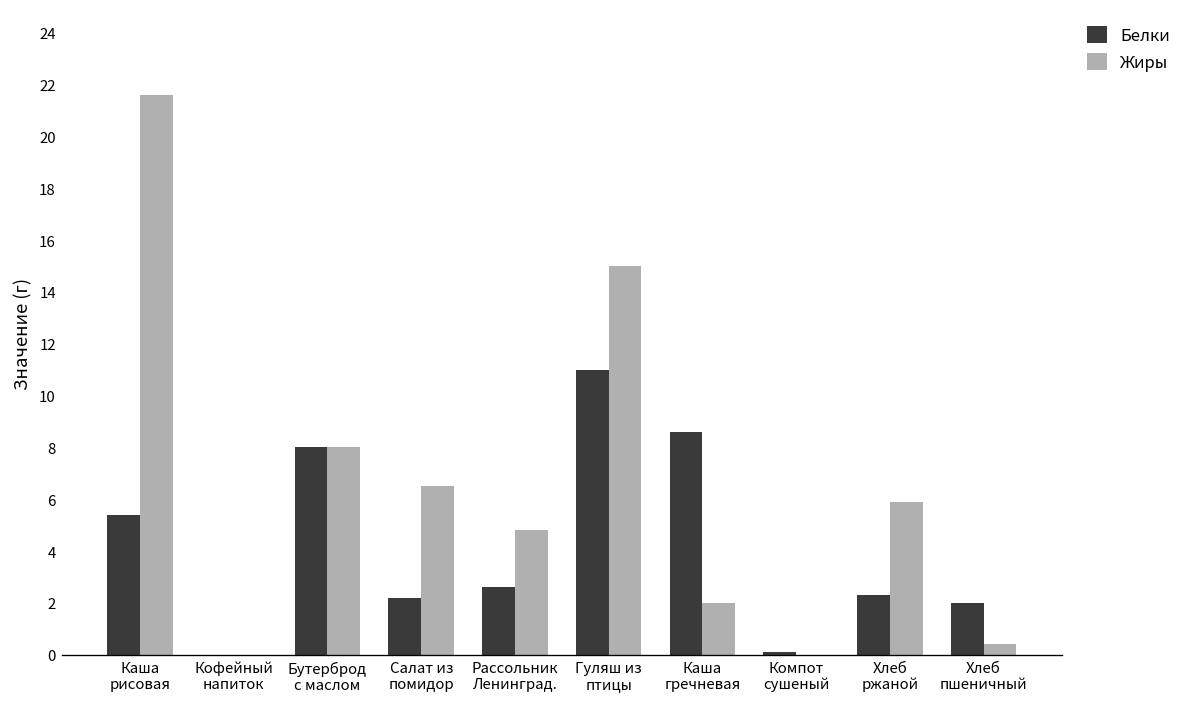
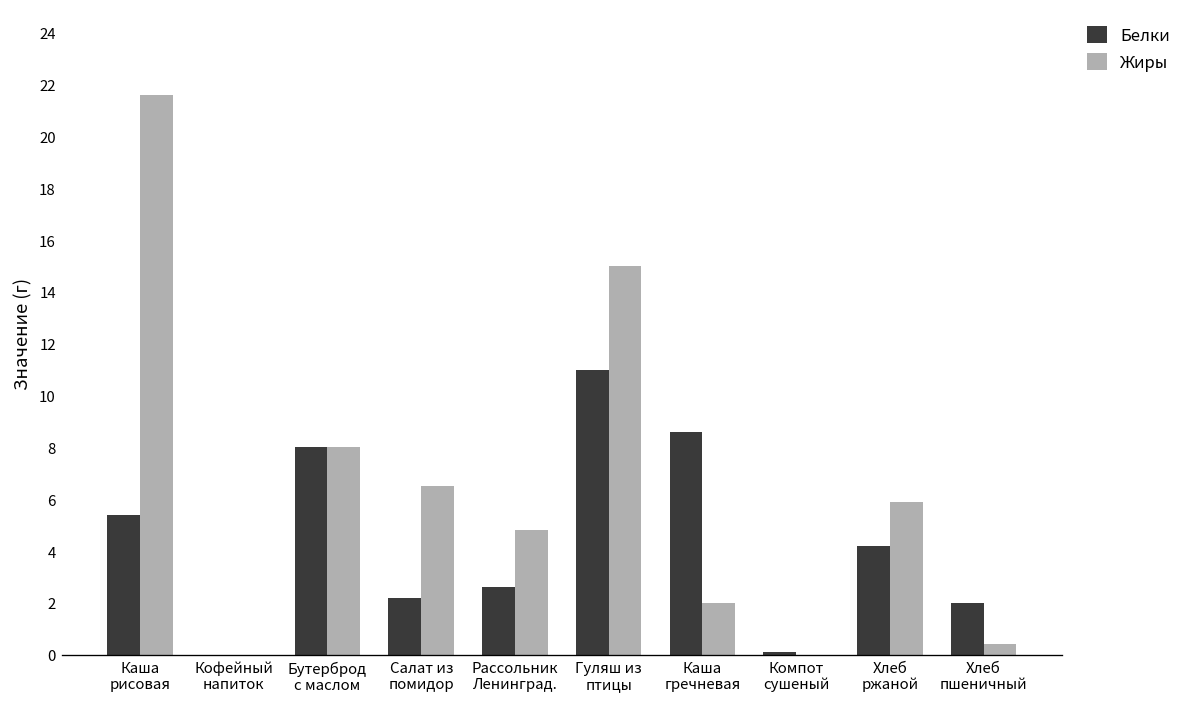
  {
    "Белки": {
      "Каша рисовая": 5.4,
      "Кофейный напиток": 0.0,
      "Бутерброд с маслом": 8.0,
      "Салат из помидор": 2.2,
      "Рассольник Ленинград.": 2.6,
      "Гуляш из птицы": 11.0,
      "Каша гречневая": 8.6,
-     "Хлеб ржаной": 2.3,
+     "Хлеб ржаной": 4.2,
      "Хлеб пшеничный": 2.0
    },
    "Жиры": {
      "Каша рисовая": 21.6,
      "Кофейный напиток": 0.0,
      "Бутерброд с маслом": 8.0,
      "Салат из помидор": 6.5,
      "Рассольник Ленинград.": 4.8,
      "Гуляш из птицы": 15.0,
      "Каша гречневая": 2.0,
      "Компот сушеный": 0.0,
      "Хлеб ржаной": 5.9,
      "Хлеб пшеничный": 0.4
    }
  }
